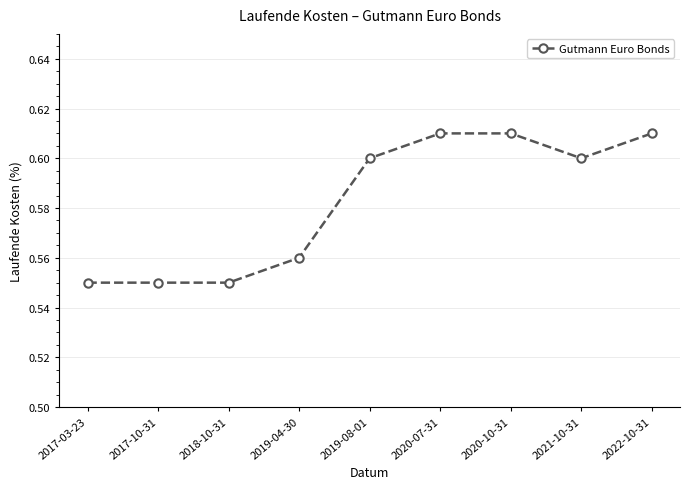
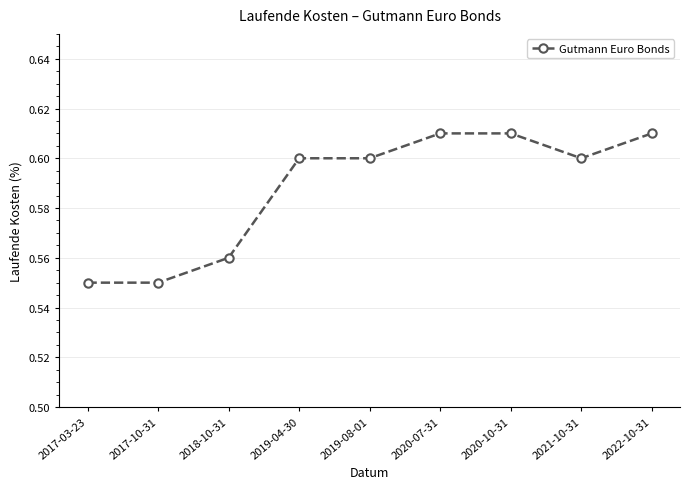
  {
    "2017-03-23": 0.55,
    "2017-10-31": 0.55,
-   "2018-10-31": 0.55,
-   "2019-04-30": 0.56,
+   "2018-10-31": 0.56,
+   "2019-04-30": 0.60,
    "2019-08-01": 0.60,
    "2020-07-31": 0.61,
    "2020-10-31": 0.61,
    "2021-10-31": 0.60,
    "2022-10-31": 0.61
  }
